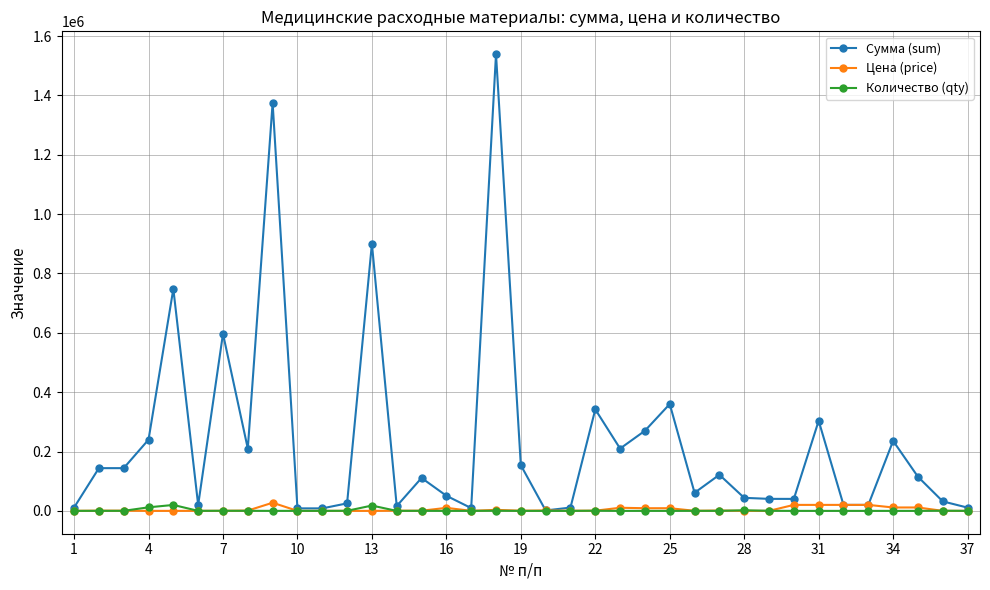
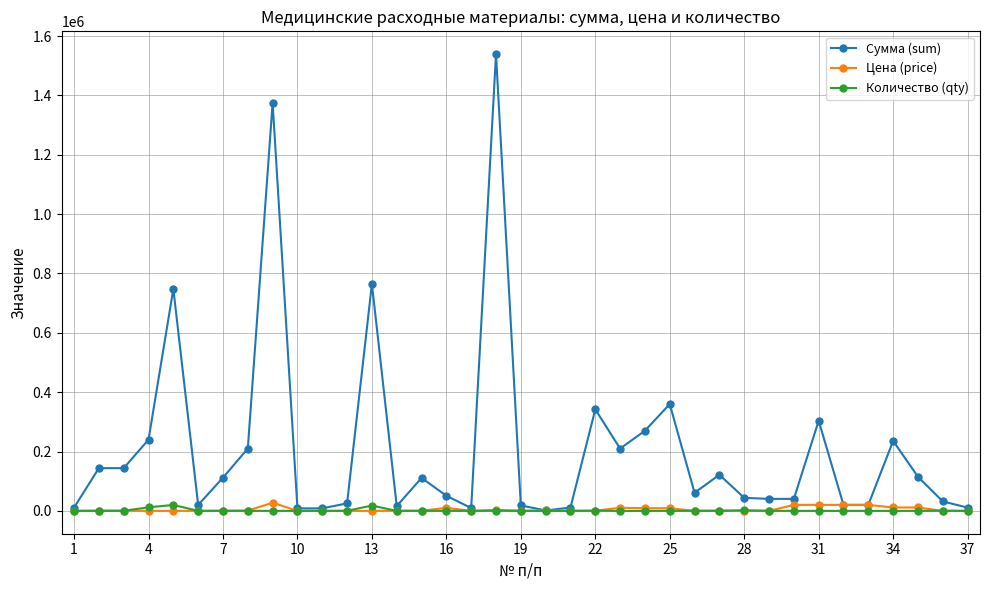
  {
    "Сумма (sum)": {
      "1": 10000,
      "4": 240000,
-     "7": 600000,
-     "13": 900000,
+     "7": 110000,
+     "13": 770000,
      "16": 50000,
-     "19": 150000,
+     "19": 20000,
      "22": 340000,
      "25": 360000,
      "28": 40000,
      "31": 300000,
      "34": 240000,
      "37": 10000
    },
    "Цена (price)": {
      "4": 0,
      "13": 0,
      "16": 10000,
      "25": 10000,
      "31": 20000,
      "34": 10000
    },
    "Количество (qty)": {
      "4": 10000,
      "13": 20000,
      "16": 0,
      "25": 0,
      "31": 0,
      "34": 0
    }
  }
